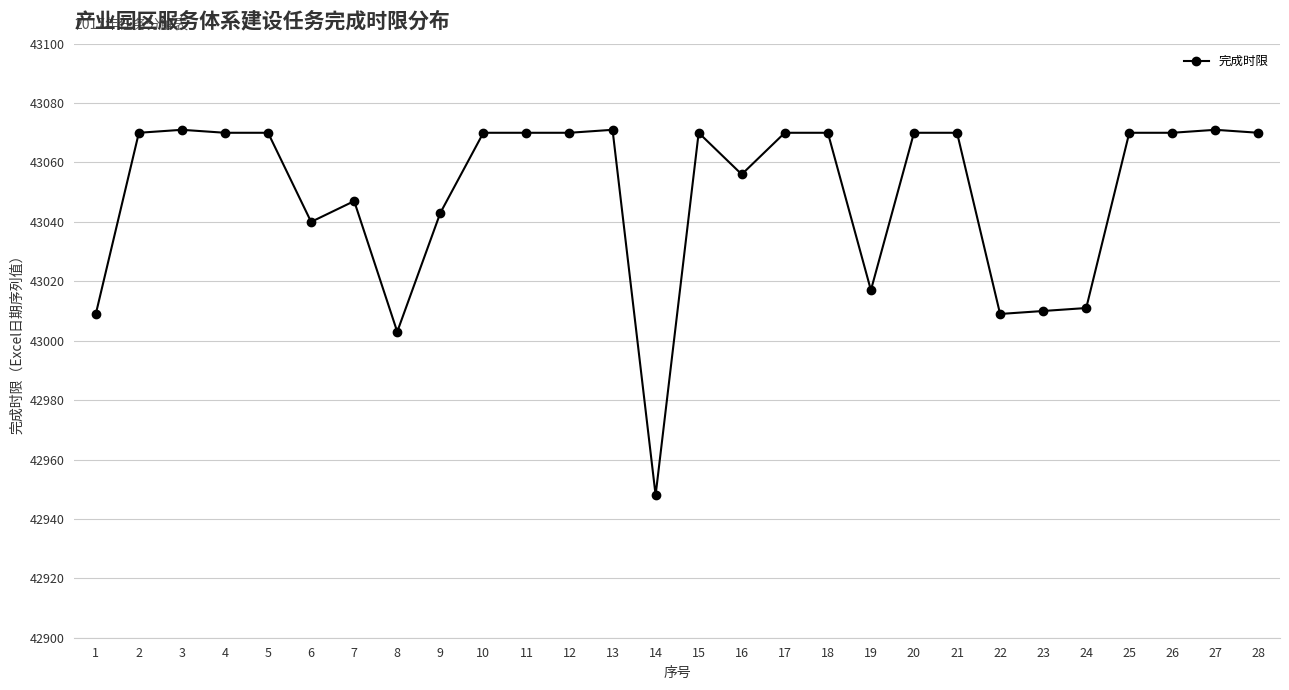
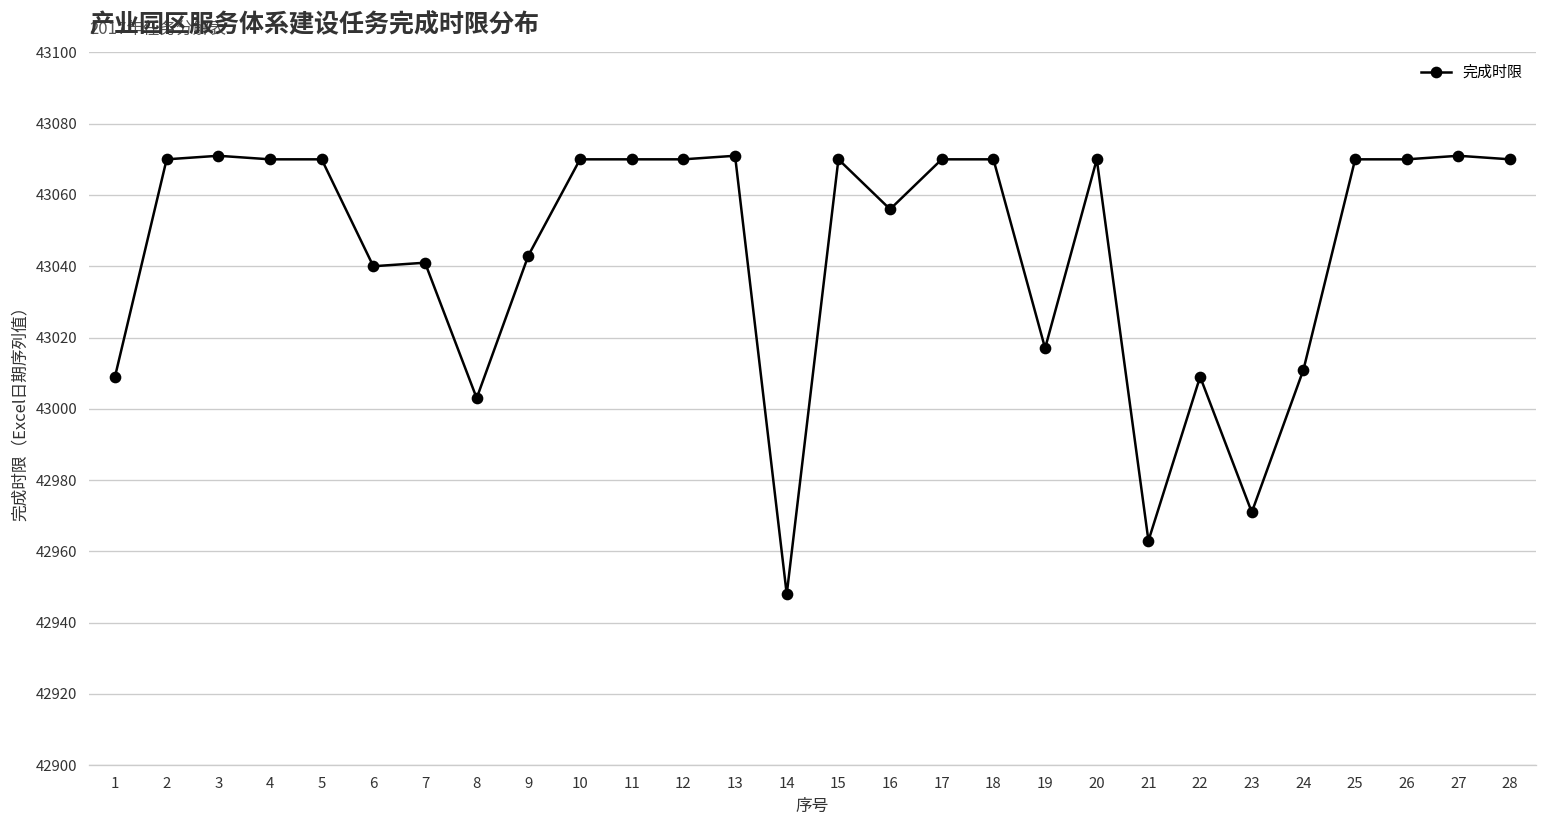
  {
    "1": 43009,
    "2": 43070,
    "3": 43071,
    "4": 43070,
    "5": 43070,
    "6": 43040,
-   "7": 43047,
+   "7": 43041,
    "8": 43003,
    "9": 43043,
    "10": 43070,
    "11": 43070,
    "12": 43070,
    "13": 43071,
    "14": 42948,
    "15": 43070,
    "16": 43056,
    "17": 43070,
    "18": 43070,
    "19": 43017,
    "20": 43070,
-   "21": 43070,
+   "21": 42963,
    "22": 43009,
-   "23": 43010,
+   "23": 42971,
    "24": 43011,
    "25": 43070,
    "26": 43070,
    "27": 43071,
    "28": 43070
  }
